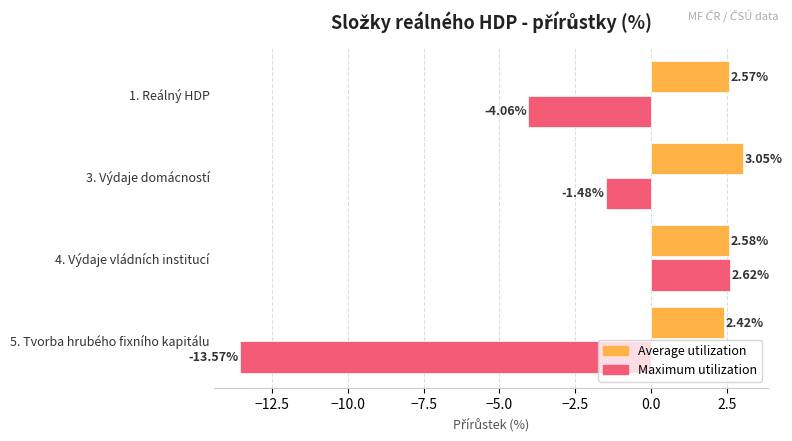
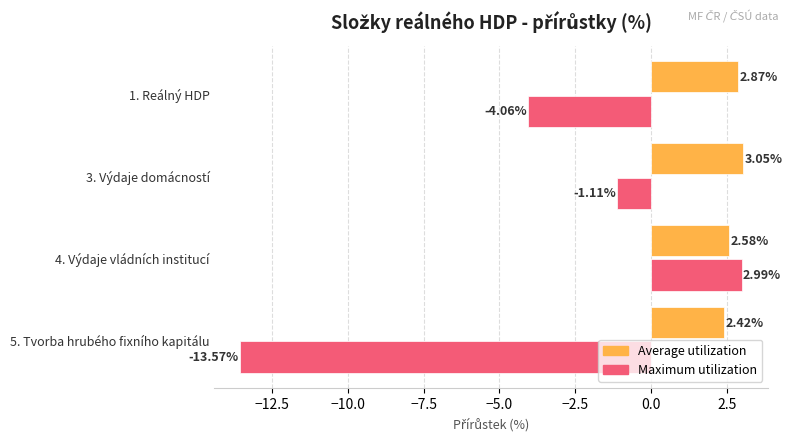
  {
    "Average utilization": {
-     "1. Reálný HDP": "2.57%",
+     "1. Reálný HDP": "2.87%",
      "3. Výdaje domácností": "3.05%",
      "4. Výdaje vládních institucí": "2.58%",
      "5. Tvorba hrubého fixního kapitálu": "2.42%"
    },
    "Maximum utilization": {
      "1. Reálný HDP": "-4.06%",
-     "3. Výdaje domácností": "-1.48%",
-     "4. Výdaje vládních institucí": "2.62%",
+     "3. Výdaje domácností": "-1.11%",
+     "4. Výdaje vládních institucí": "2.99%",
      "5. Tvorba hrubého fixního kapitálu": "-13.57%"
    }
  }
